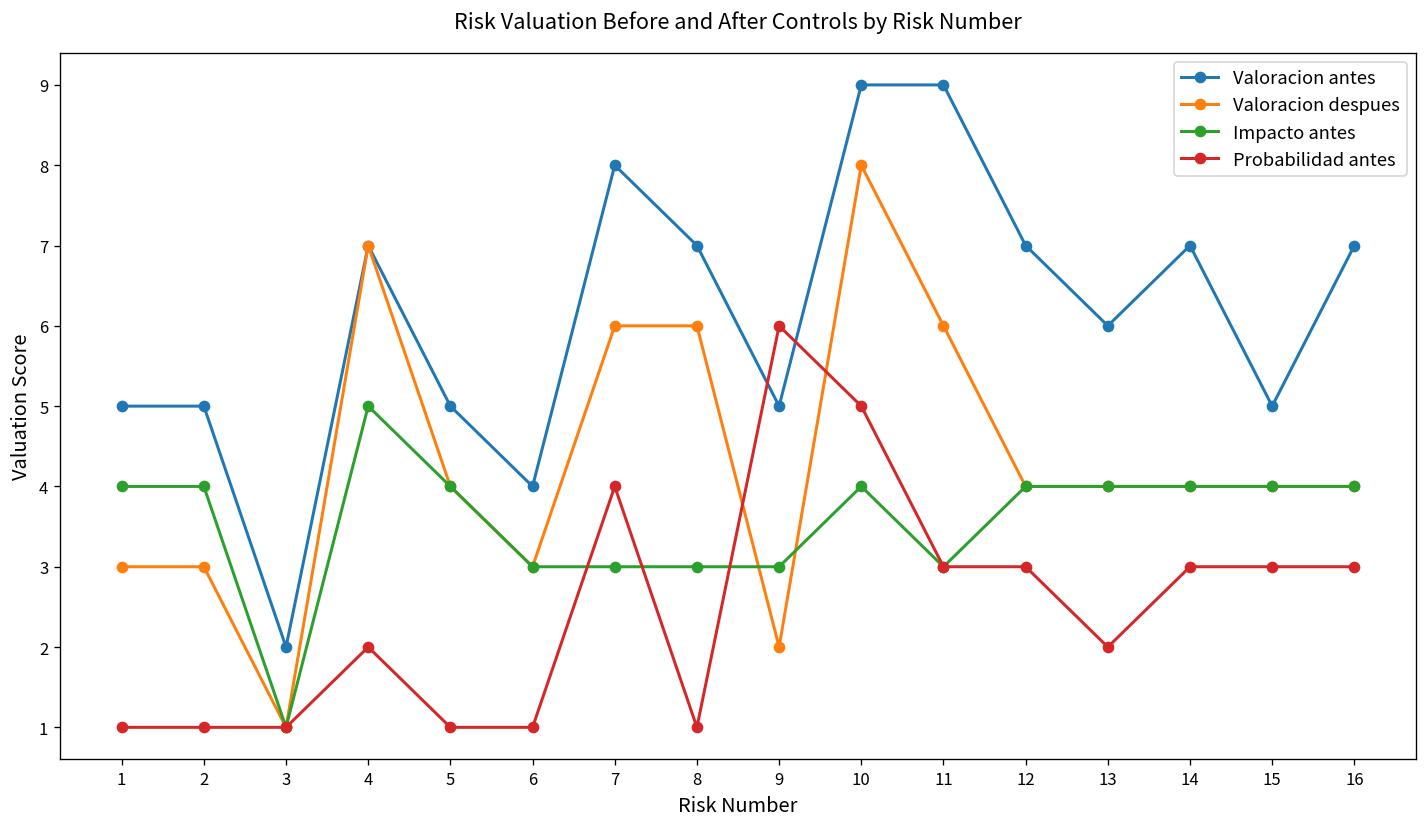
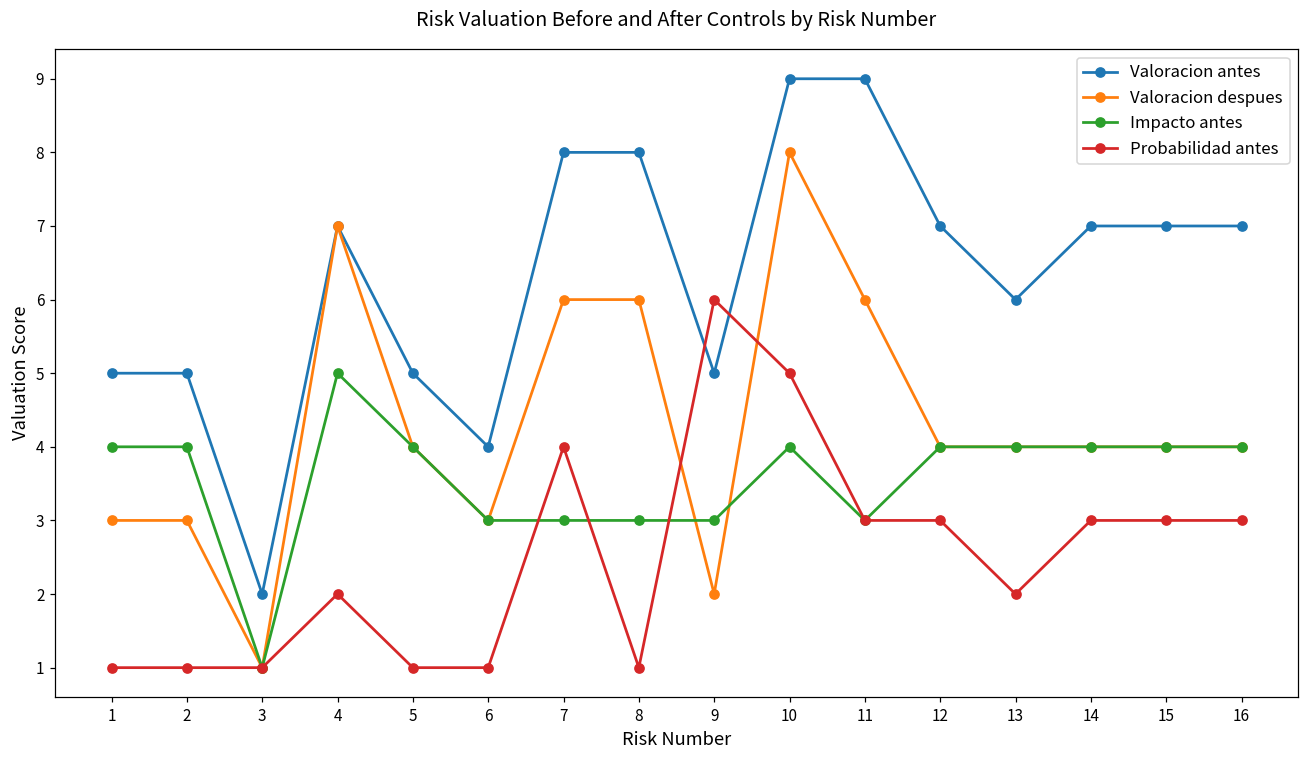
  {
    "Valoracion antes": {
      "1": 5,
      "2": 5,
      "3": 2,
      "5": 5,
      "6": 4,
      "7": 8,
-     "8": 7,
+     "8": 8,
      "9": 5,
      "10": 9,
      "11": 9,
      "12": 7,
      "13": 6,
      "14": 7,
-     "15": 5,
+     "15": 7,
      "16": 7
    },
    "Valoracion despues": {
      "1": 3,
      "2": 3,
      "7": 6,
      "8": 6,
      "9": 2,
      "10": 8,
      "11": 6
    },
    "Impacto antes": {
      "1": 4,
      "2": 4,
      "4": 5,
      "7": 3,
      "8": 3,
      "9": 3,
      "10": 4
    },
    "Probabilidad antes": {
      "1": 1,
      "2": 1,
      "4": 2,
      "5": 1,
      "6": 1,
      "7": 4,
      "8": 1,
      "9": 6,
      "10": 5,
      "12": 3,
      "13": 2,
      "14": 3,
      "15": 3,
      "16": 3
    }
  }
